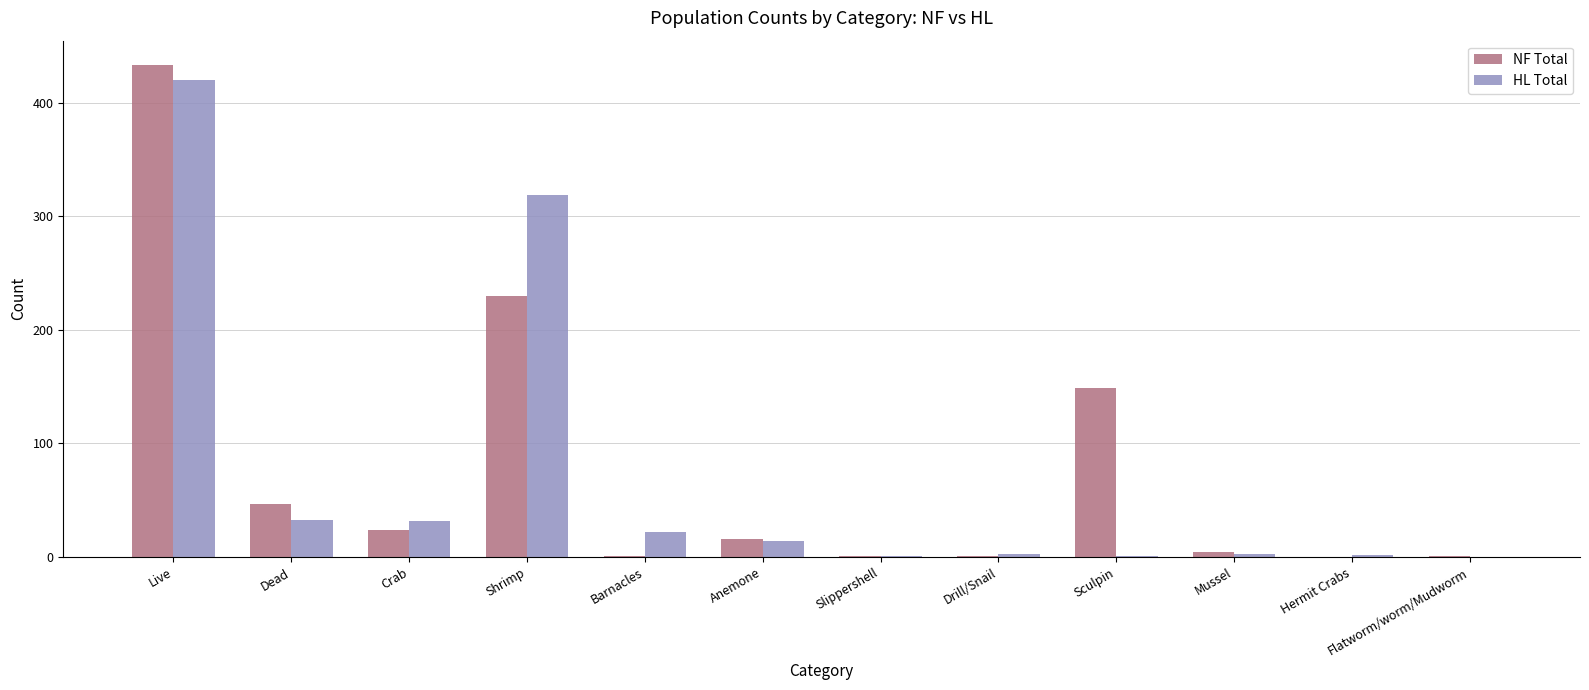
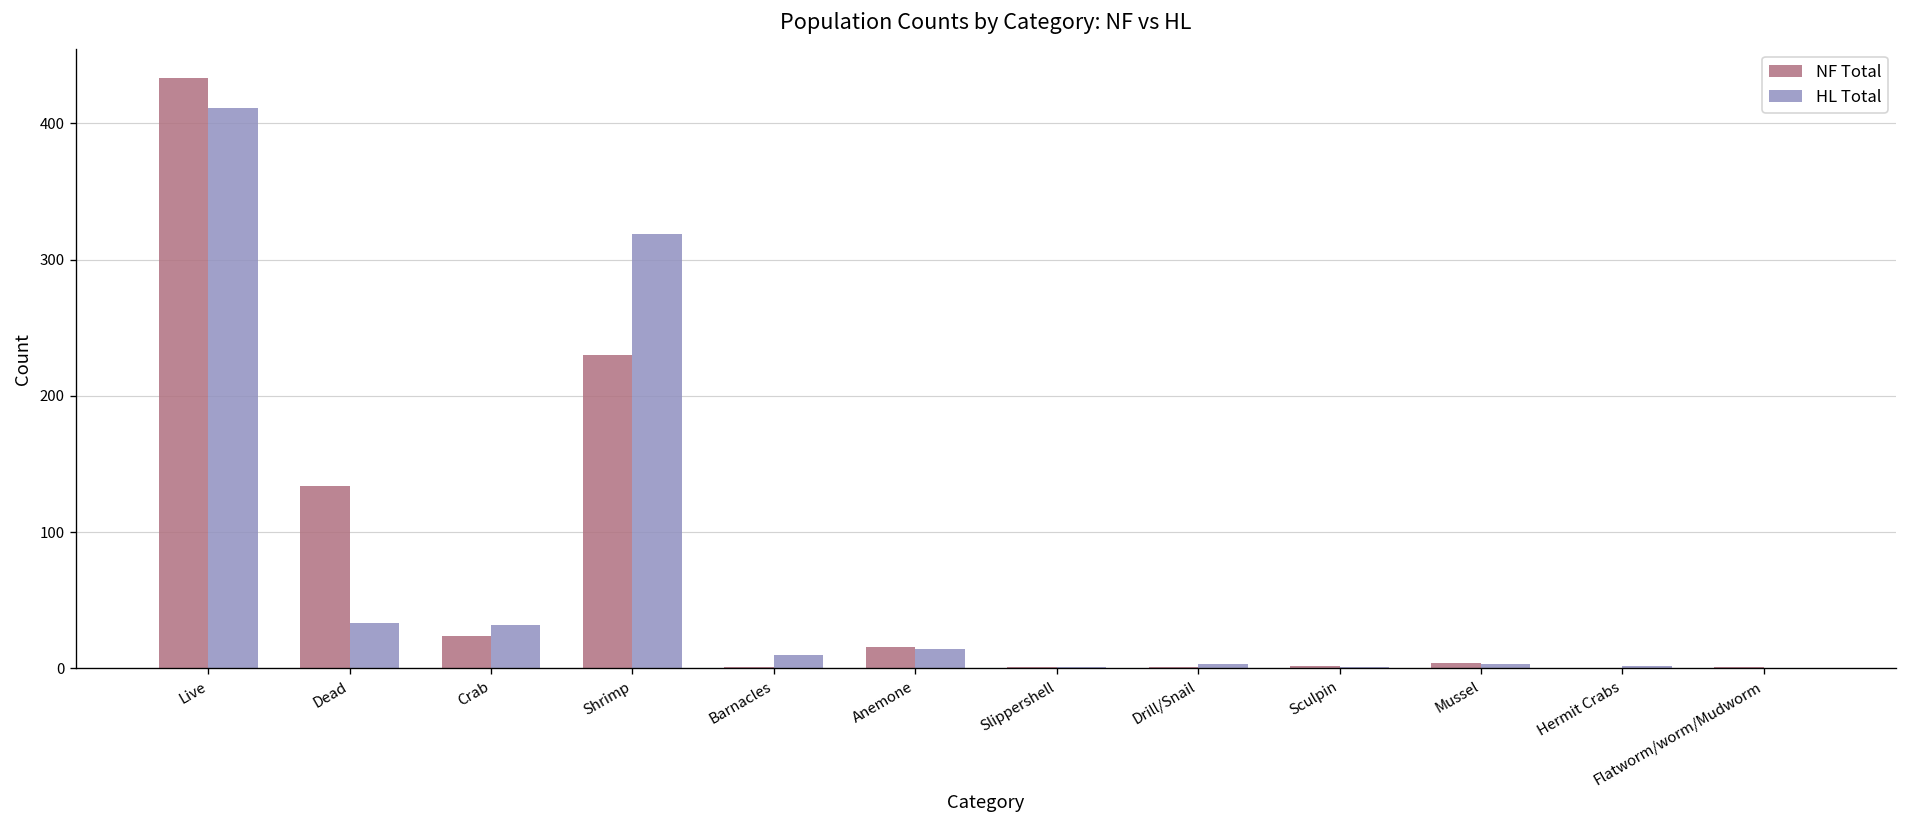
  {
    "NF Total": {
      "Live": 433,
-     "Dead": 47,
+     "Dead": 134,
      "Crab": 24,
      "Shrimp": 230,
      "Anemone": 16,
-     "Sculpin": 149,
+     "Sculpin": 2,
      "Mussel": 4,
      "Hermit Crabs": 0
    },
    "HL Total": {
-     "Live": 420,
+     "Live": 411,
      "Dead": 33,
      "Crab": 32,
      "Shrimp": 319,
-     "Barnacles": 22,
+     "Barnacles": 10,
      "Anemone": 14,
      "Drill/Snail": 3,
      "Mussel": 3,
      "Flatworm/worm/Mudworm": 0
    }
  }
